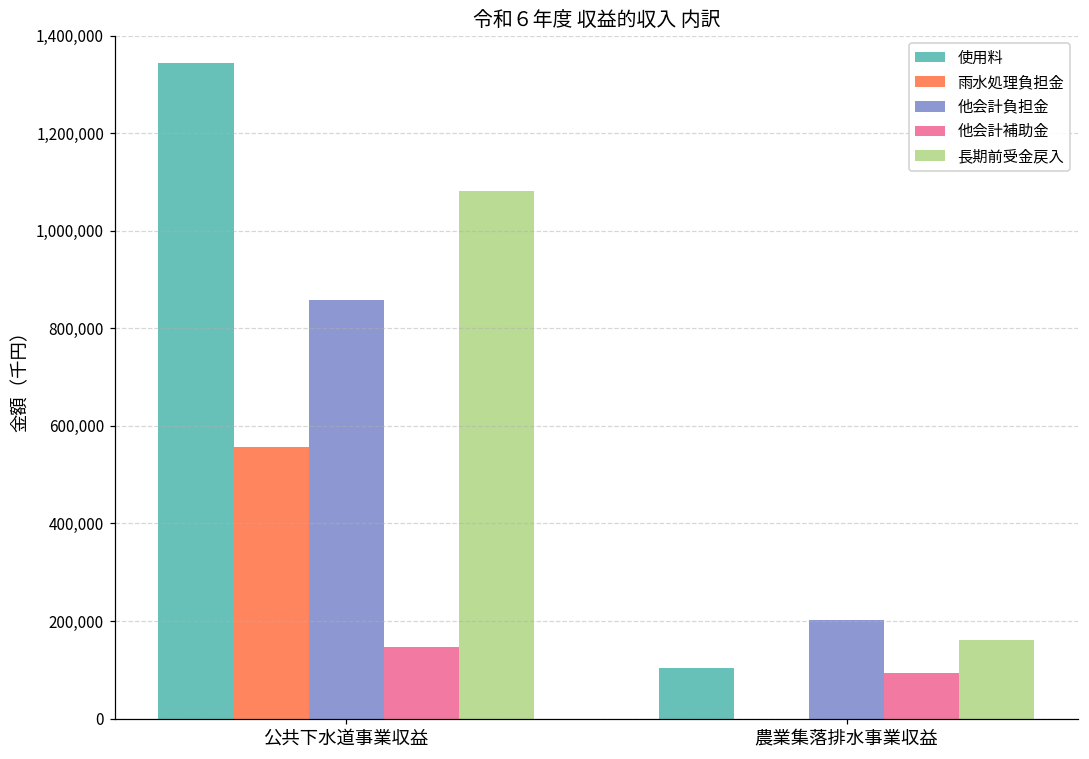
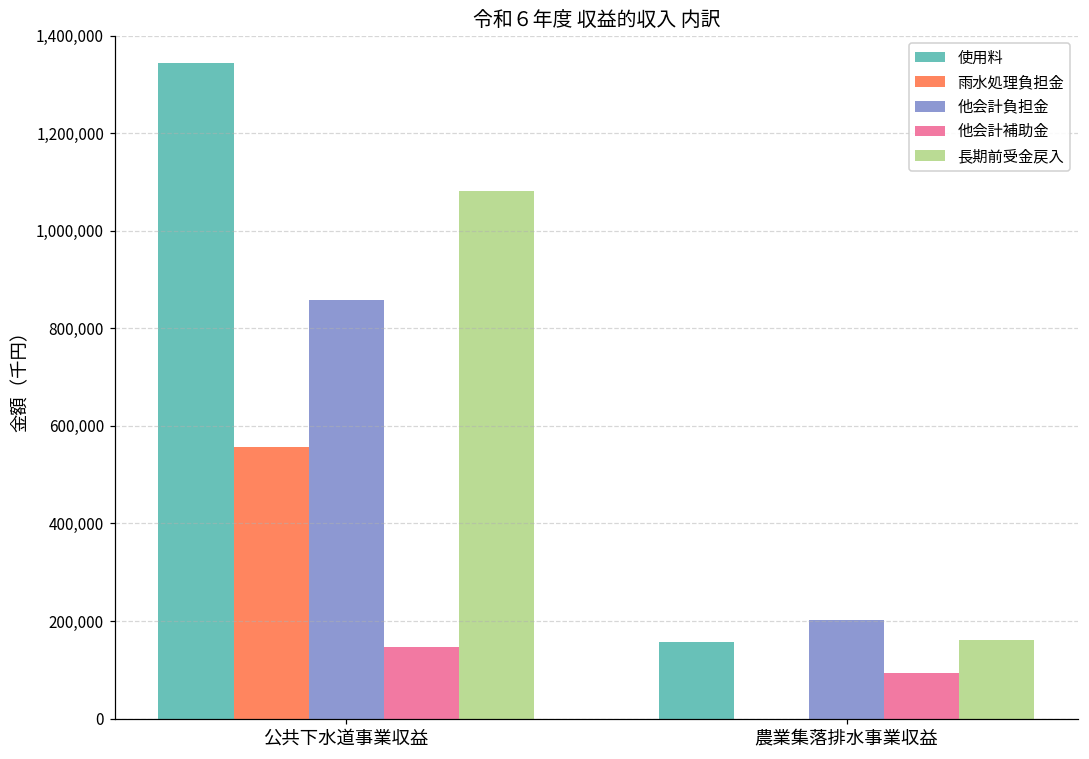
  {
    "使用料": {
      "公共下水道事業収益": "1,340,000",
-     "農業集落排水事業収益": "100,000"
+     "農業集落排水事業収益": "160,000"
    },
    "雨水処理負担金": {
      "公共下水道事業収益": "560,000",
      "農業集落排水事業収益": "0"
    },
    "他会計負担金": {
      "公共下水道事業収益": "860,000",
      "農業集落排水事業収益": "200,000"
    },
    "他会計補助金": {
      "公共下水道事業収益": "150,000",
      "農業集落排水事業収益": "90,000"
    },
    "長期前受金戻入": {
      "公共下水道事業収益": "1,080,000",
      "農業集落排水事業収益": "160,000"
    }
  }
